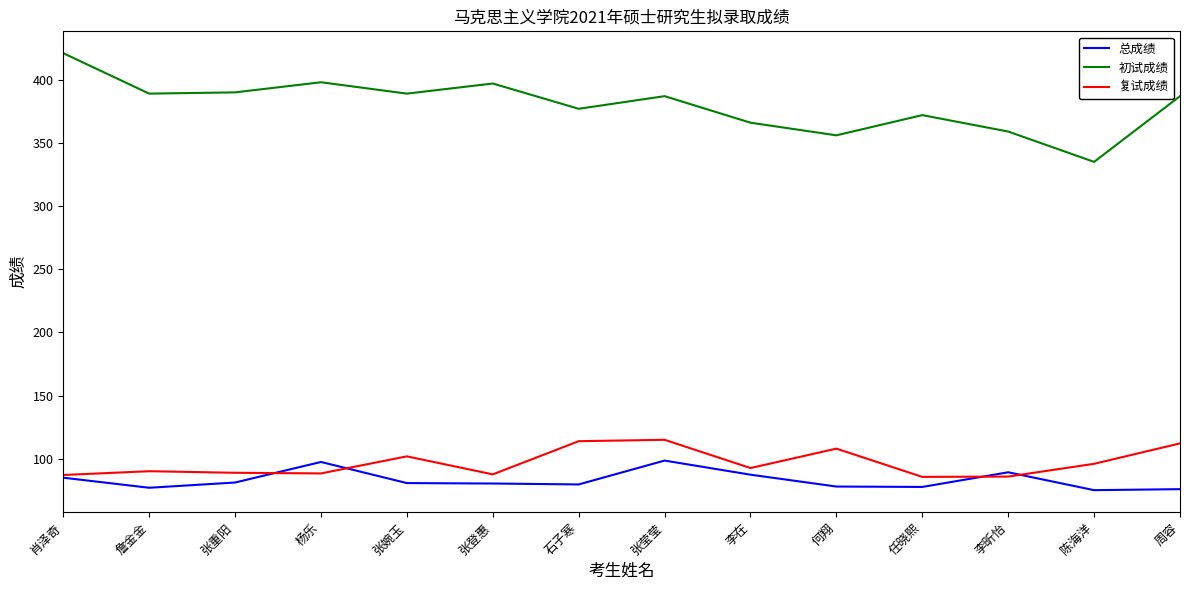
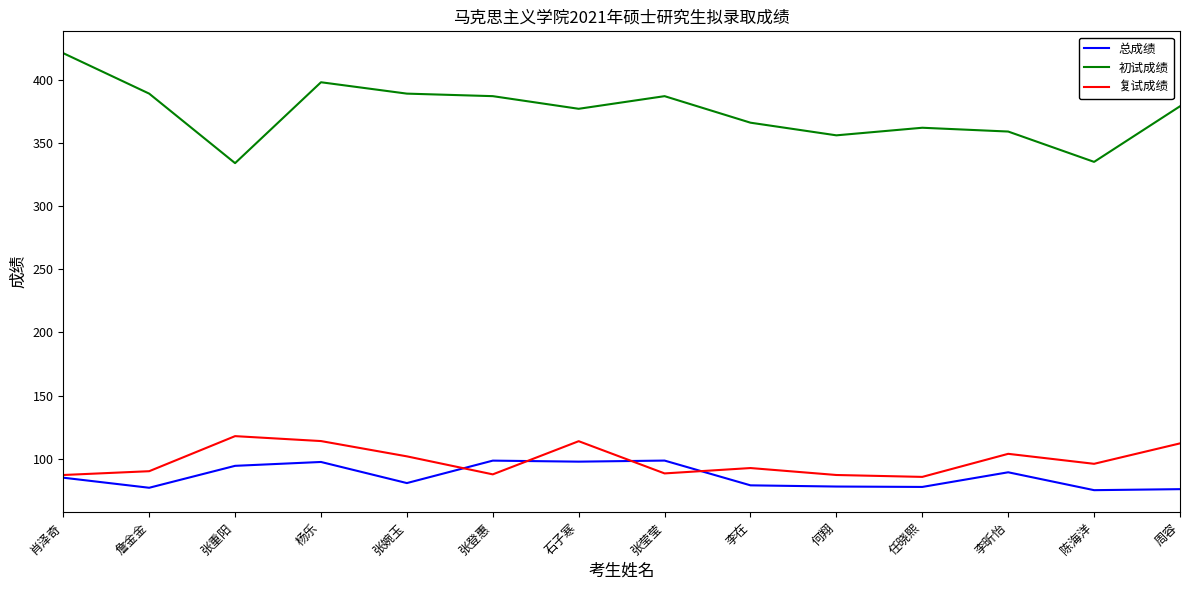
  {
    "总成绩": {
      "肖泽奇": 85,
      "詹金金": 77,
-     "张重阳": 81,
+     "张重阳": 95,
      "杨乐": 98,
      "张婉玉": 81,
-     "张登惠": 81,
-     "石子寒": 80,
+     "张登惠": 99,
+     "石子寒": 98,
      "张莹莹": 99,
-     "李在": 87,
+     "李在": 79,
      "何翔": 78,
      "任晓熙": 78,
      "李昕怡": 89,
      "陈海洋": 75,
      "周容": 76
    },
    "初试成绩": {
      "肖泽奇": 421,
      "詹金金": 389,
-     "张重阳": 390,
+     "张重阳": 334,
      "杨乐": 398,
      "张婉玉": 389,
-     "张登惠": 397,
+     "张登惠": 387,
      "石子寒": 377,
      "张莹莹": 387,
      "李在": 366,
      "何翔": 356,
-     "任晓熙": 372,
+     "任晓熙": 362,
      "李昕怡": 359,
      "陈海洋": 335,
-     "周容": 387
+     "周容": 379
    },
    "复试成绩": {
      "肖泽奇": 87,
      "詹金金": 90,
-     "张重阳": 89,
-     "杨乐": 89,
+     "张重阳": 118,
+     "杨乐": 114,
      "张婉玉": 102,
      "张登惠": 88,
      "石子寒": 114,
-     "张莹莹": 115,
+     "张莹莹": 89,
      "李在": 93,
-     "何翔": 108,
+     "何翔": 87,
      "任晓熙": 86,
-     "李昕怡": 86,
+     "李昕怡": 104,
      "陈海洋": 96,
      "周容": 112
    }
  }
